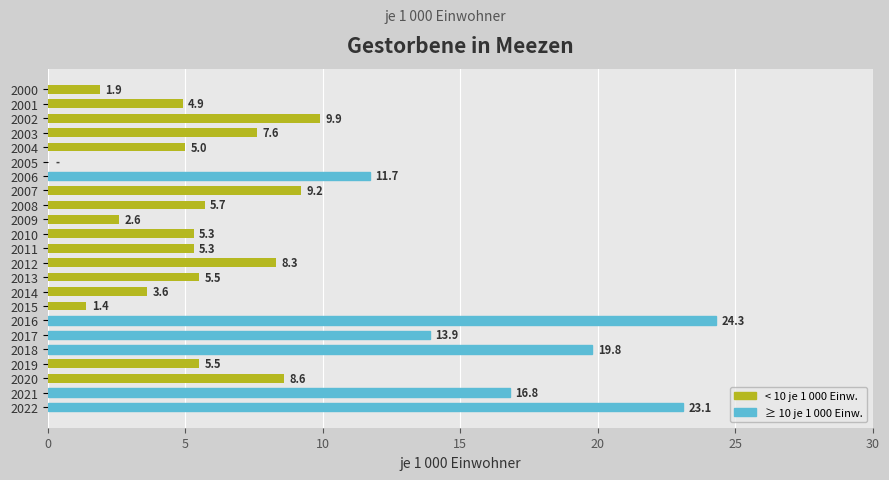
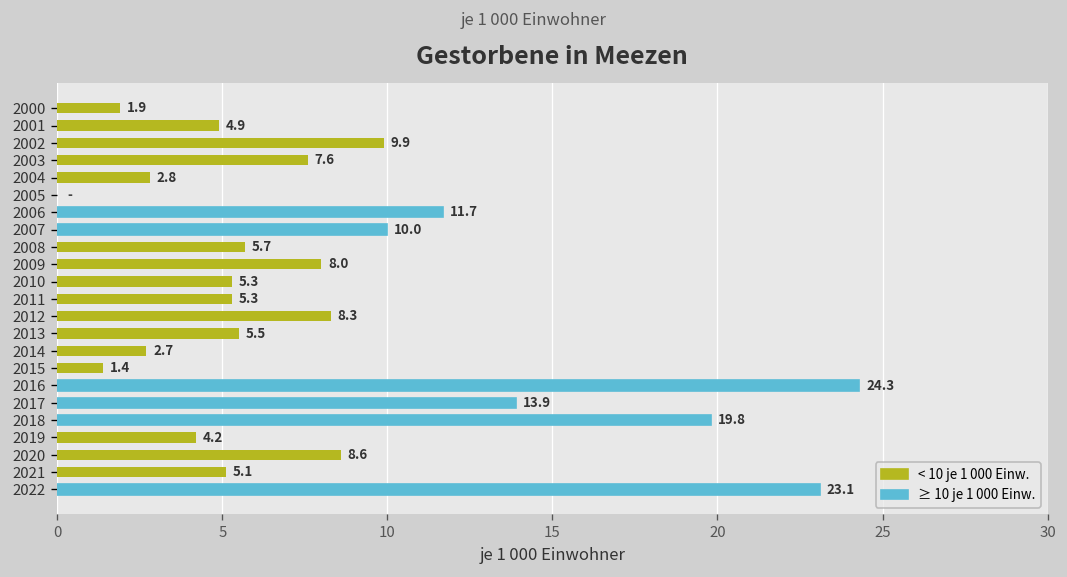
  {
    "2000": 1.9,
    "2001": 4.9,
    "2002": 9.9,
    "2003": 7.6,
-   "2004": 5.0,
+   "2004": 2.8,
    "2006": 11.7,
-   "2007": 9.2,
+   "2007": 10.0,
    "2008": 5.7,
-   "2009": 2.6,
+   "2009": 8.0,
    "2010": 5.3,
    "2011": 5.3,
    "2012": 8.3,
    "2013": 5.5,
-   "2014": 3.6,
+   "2014": 2.7,
    "2015": 1.4,
    "2016": 24.3,
    "2017": 13.9,
    "2018": 19.8,
-   "2019": 5.5,
+   "2019": 4.2,
    "2020": 8.6,
-   "2021": 16.8,
+   "2021": 5.1,
    "2022": 23.1
  }
